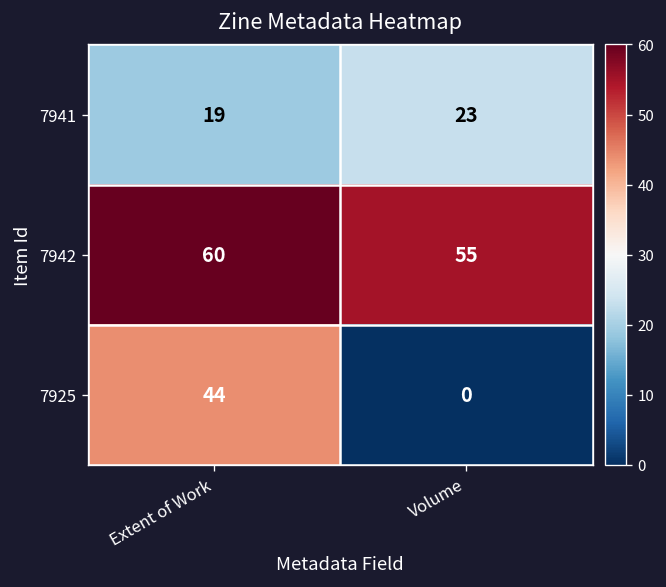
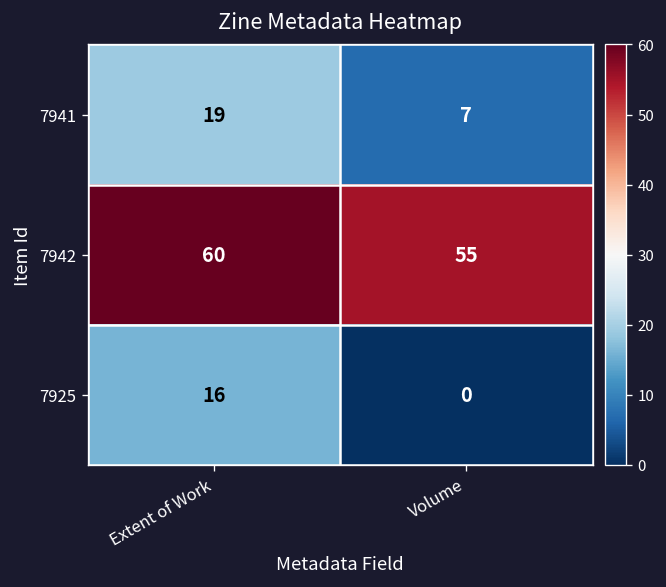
  {
    "7941": {
      "Extent of Work": 19,
-     "Volume": 23
+     "Volume": 7
    },
    "7942": {
      "Extent of Work": 60,
      "Volume": 55
    },
    "7925": {
-     "Extent of Work": 44,
+     "Extent of Work": 16,
      "Volume": 0
    }
  }
